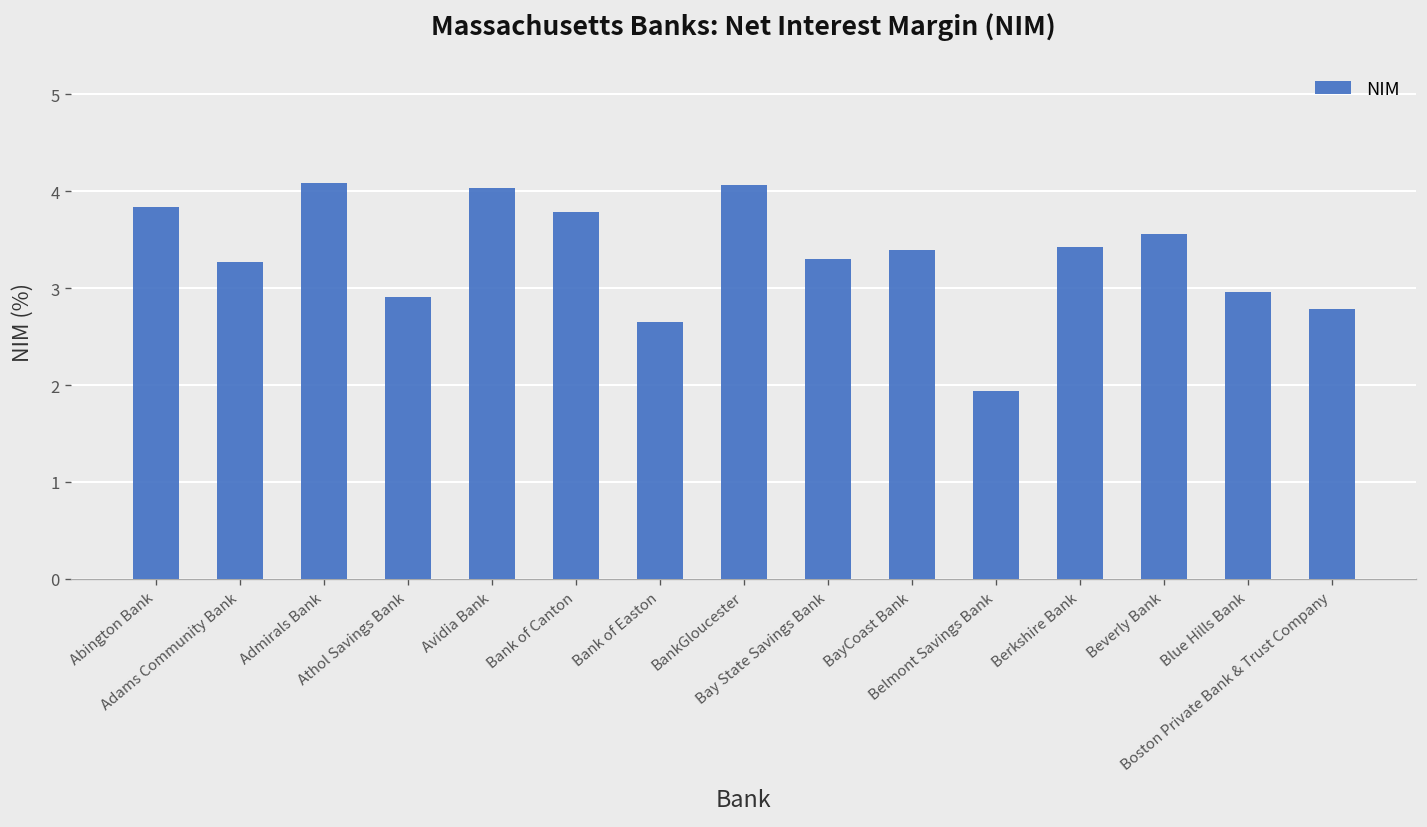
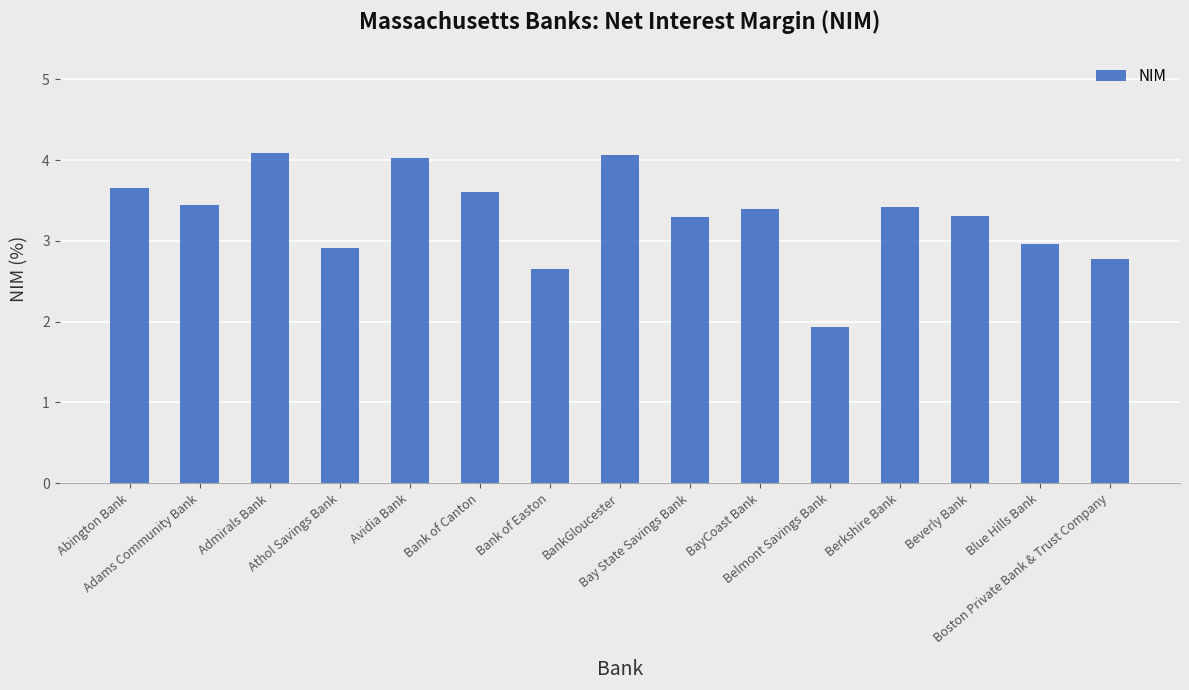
  {
-   "Abington Bank": 3.8,
-   "Adams Community Bank": 3.3,
+   "Abington Bank": 3.7,
+   "Adams Community Bank": 3.4,
    "Admirals Bank": 4.1,
    "Athol Savings Bank": 2.9,
    "Avidia Bank": 4.0,
-   "Bank of Canton": 3.8,
+   "Bank of Canton": 3.6,
    "Bank of Easton": 2.7,
    "BankGloucester": 4.1,
    "Bay State Savings Bank": 3.3,
    "BayCoast Bank": 3.4,
    "Belmont Savings Bank": 1.9,
    "Berkshire Bank": 3.4,
-   "Beverly Bank": 3.6,
+   "Beverly Bank": 3.3,
    "Blue Hills Bank": 3.0,
    "Boston Private Bank & Trust Company": 2.8
  }
